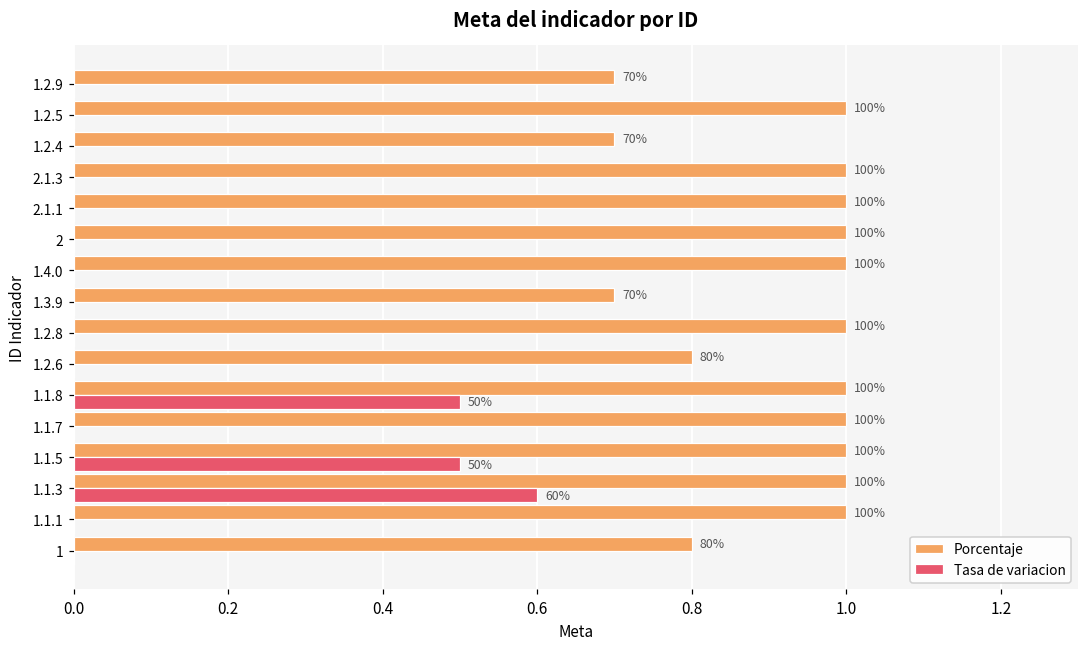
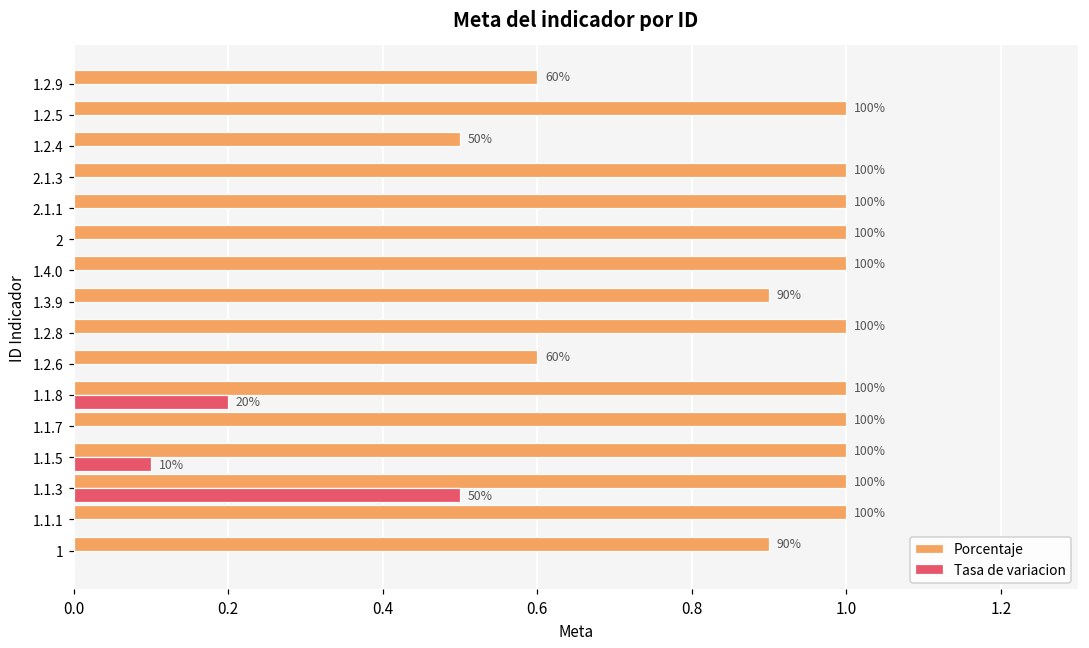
  {
    "Porcentaje": {
-     "1.2.9": "70%",
+     "1.2.9": "60%",
      "1.2.5": "100%",
-     "1.2.4": "70%",
+     "1.2.4": "50%",
      "2.1.3": "100%",
      "2.1.1": "100%",
      "2": "100%",
      "1.4.0": "100%",
-     "1.3.9": "70%",
+     "1.3.9": "90%",
      "1.2.8": "100%",
-     "1.2.6": "80%",
+     "1.2.6": "60%",
      "1.1.8": "100%",
      "1.1.7": "100%",
      "1.1.5": "100%",
      "1.1.3": "100%",
      "1.1.1": "100%",
-     "1": "80%"
+     "1": "90%"
    },
    "Tasa de variacion": {
-     "1.1.8": "50%",
-     "1.1.5": "50%",
-     "1.1.3": "60%"
+     "1.1.8": "20%",
+     "1.1.5": "10%",
+     "1.1.3": "50%"
    }
  }
